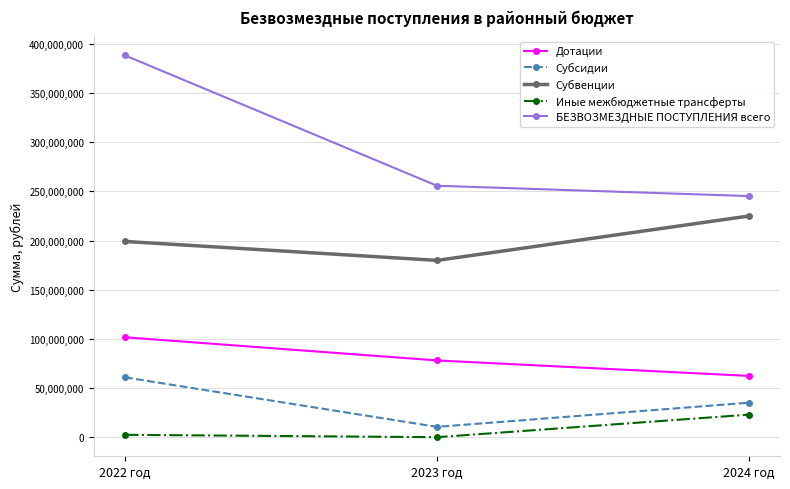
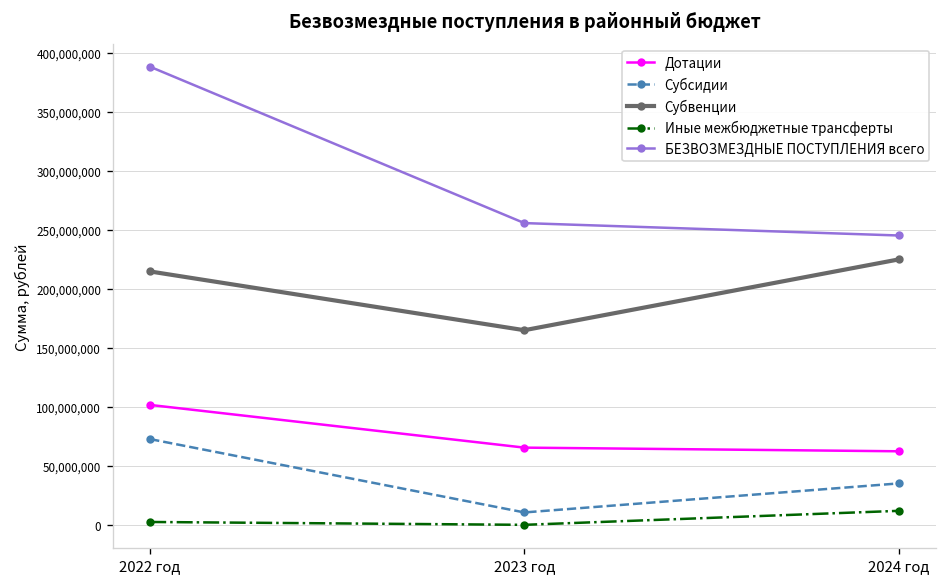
  {
    "Дотации": {
      "2022 год": "100,000,000",
-     "2023 год": "80,000,000",
+     "2023 год": "70,000,000",
      "2024 год": "60,000,000"
    },
    "Субсидии": {
-     "2022 год": "60,000,000",
+     "2022 год": "70,000,000",
      "2023 год": "10,000,000",
      "2024 год": "40,000,000"
    },
    "Субвенции": {
-     "2022 год": "200,000,000",
-     "2023 год": "180,000,000",
+     "2022 год": "210,000,000",
+     "2023 год": "160,000,000",
      "2024 год": "220,000,000"
    },
    "Иные межбюджетные трансферты": {
      "2022 год": "0",
      "2023 год": "0",
-     "2024 год": "20,000,000"
+     "2024 год": "10,000,000"
    },
    "БЕЗВОЗМЕЗДНЫЕ ПОСТУПЛЕНИЯ всего": {
      "2022 год": "390,000,000",
      "2023 год": "260,000,000",
      "2024 год": "250,000,000"
    }
  }
